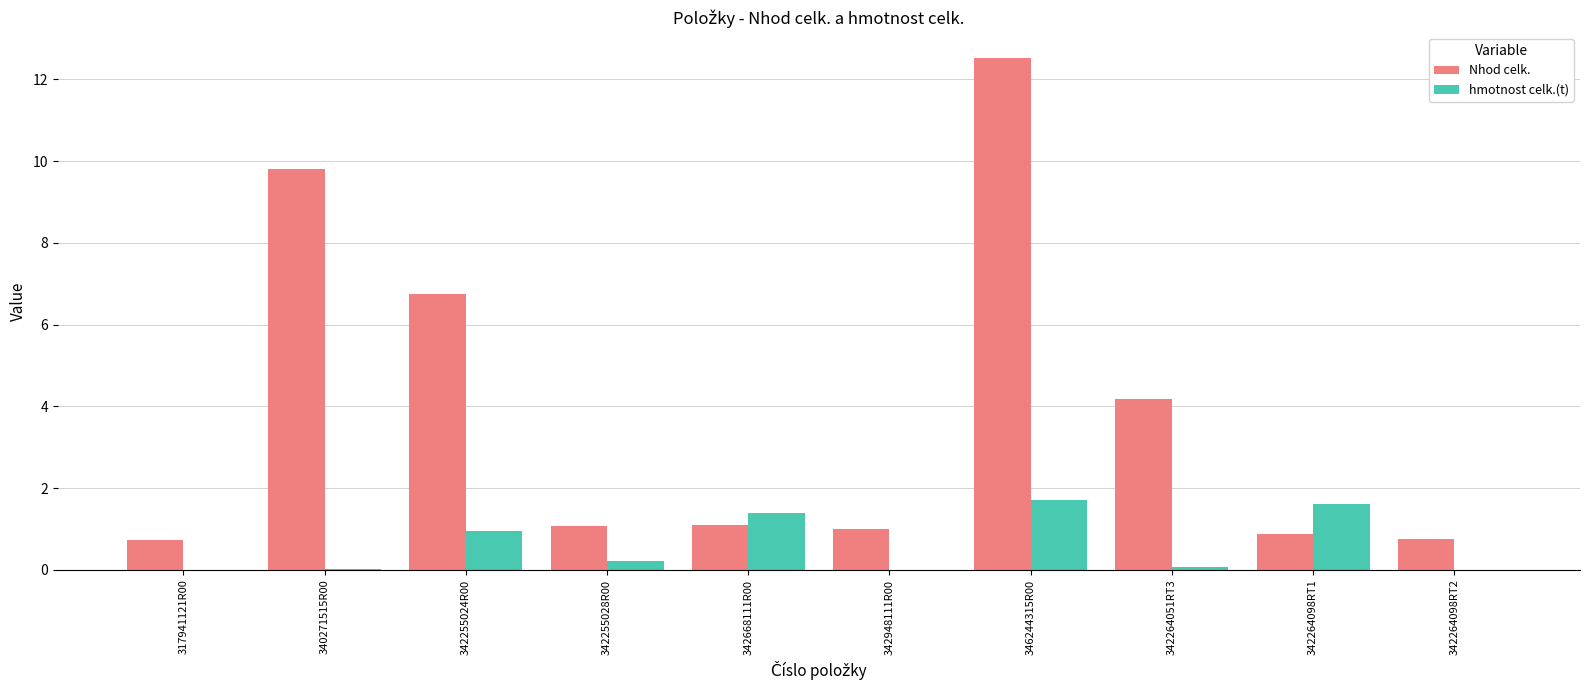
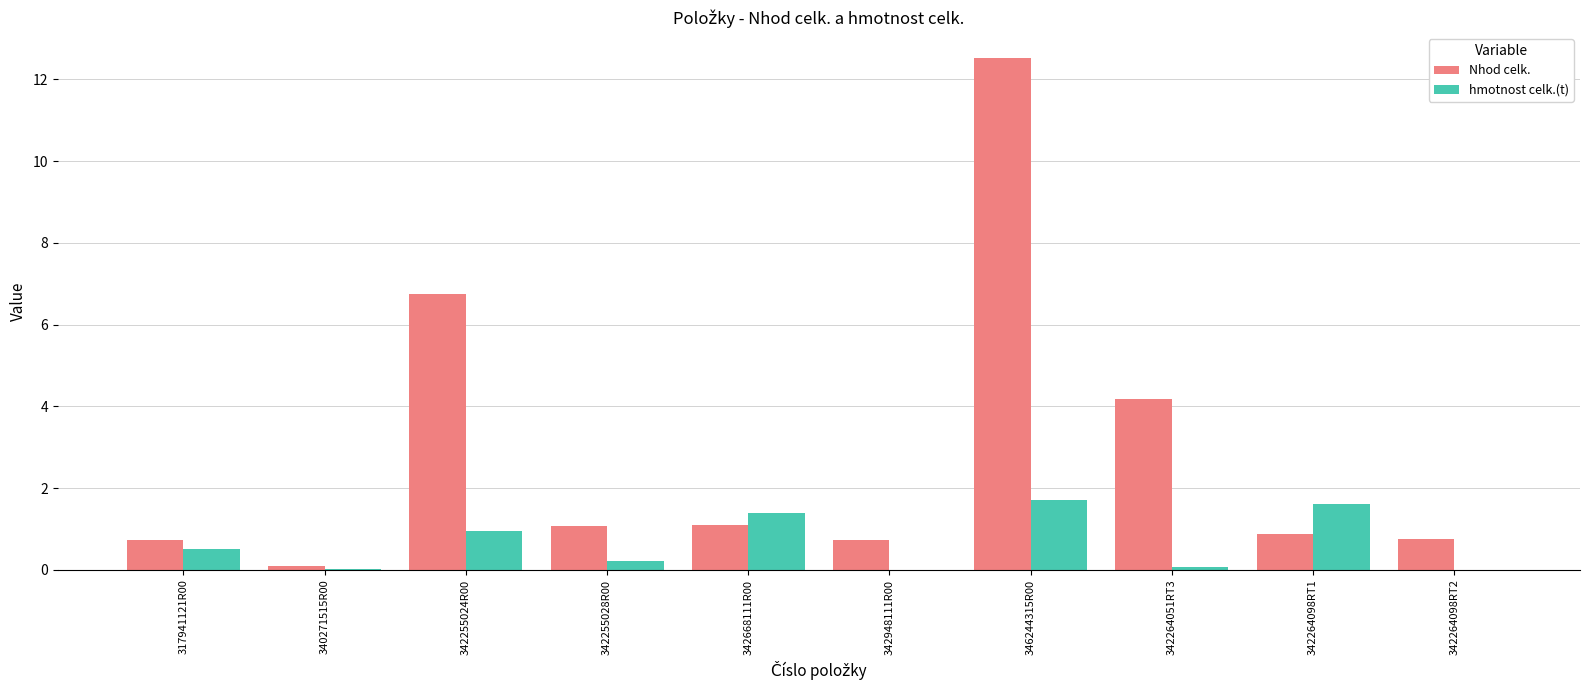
  {
    "Nhod celk.": {
      "317941121R00": 0.7,
-     "340271515R00": 9.8,
+     "340271515R00": 0.1,
      "342255024R00": 6.8,
      "342255028R00": 1.1,
      "342668111R00": 1.1,
-     "342948111R00": 1.0,
+     "342948111R00": 0.7,
      "346244315R00": 12.5,
      "342264051RT3": 4.2,
      "342264098RT1": 0.9,
      "342264098RT2": 0.8
    },
    "hmotnost celk.(t)": {
-     "317941121R00": 0.0,
+     "317941121R00": 0.5,
      "342255024R00": 1.0,
      "342255028R00": 0.2,
      "342668111R00": 1.4,
      "342948111R00": 0.0,
      "346244315R00": 1.7,
      "342264051RT3": 0.1,
      "342264098RT1": 1.6,
      "342264098RT2": 0.0
    }
  }
